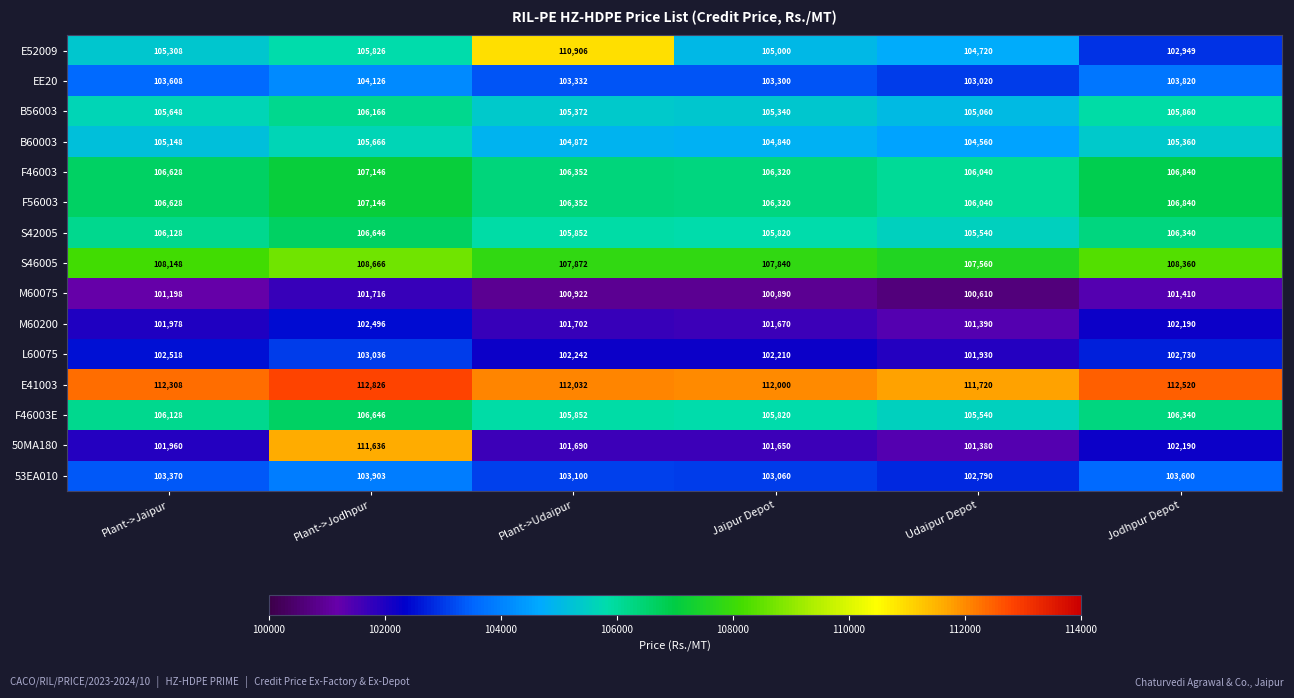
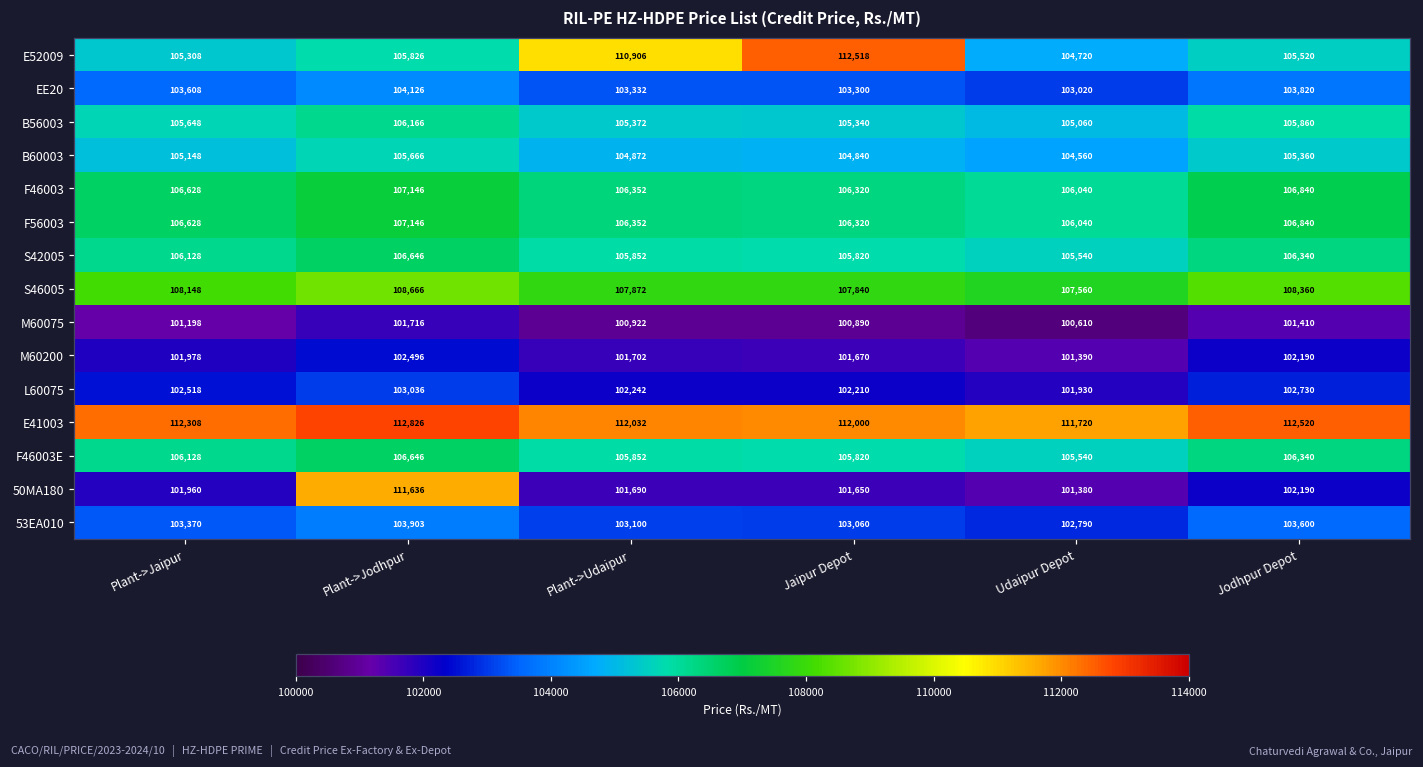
  {
    "E52009": {
      "Plant->Jaipur": "105,308",
      "Plant->Jodhpur": "105,826",
      "Plant->Udaipur": "110,906",
-     "Jaipur Depot": "105,000",
+     "Jaipur Depot": "112,518",
      "Udaipur Depot": "104,720",
-     "Jodhpur Depot": "102,949"
+     "Jodhpur Depot": "105,520"
    },
    "EE20": {
      "Plant->Jaipur": "103,608",
      "Plant->Jodhpur": "104,126",
      "Plant->Udaipur": "103,332",
      "Jaipur Depot": "103,300",
      "Udaipur Depot": "103,020",
      "Jodhpur Depot": "103,820"
    },
    "B56003": {
      "Plant->Jaipur": "105,648",
      "Plant->Jodhpur": "106,166",
      "Plant->Udaipur": "105,372",
      "Jaipur Depot": "105,340",
      "Udaipur Depot": "105,060",
      "Jodhpur Depot": "105,860"
    },
    "B60003": {
      "Plant->Jaipur": "105,148",
      "Plant->Jodhpur": "105,666",
      "Plant->Udaipur": "104,872",
      "Jaipur Depot": "104,840",
      "Udaipur Depot": "104,560",
      "Jodhpur Depot": "105,360"
    },
    "F46003": {
      "Plant->Jaipur": "106,628",
      "Plant->Jodhpur": "107,146",
      "Plant->Udaipur": "106,352",
      "Jaipur Depot": "106,320",
      "Udaipur Depot": "106,040",
      "Jodhpur Depot": "106,840"
    },
    "F56003": {
      "Plant->Jaipur": "106,628",
      "Plant->Jodhpur": "107,146",
      "Plant->Udaipur": "106,352",
      "Jaipur Depot": "106,320",
      "Udaipur Depot": "106,040",
      "Jodhpur Depot": "106,840"
    },
    "S42005": {
      "Plant->Jaipur": "106,128",
      "Plant->Jodhpur": "106,646",
      "Plant->Udaipur": "105,852",
      "Jaipur Depot": "105,820",
      "Udaipur Depot": "105,540",
      "Jodhpur Depot": "106,340"
    },
    "S46005": {
      "Plant->Jaipur": "108,148",
      "Plant->Jodhpur": "108,666",
      "Plant->Udaipur": "107,872",
      "Jaipur Depot": "107,840",
      "Udaipur Depot": "107,560",
      "Jodhpur Depot": "108,360"
    },
    "M60075": {
      "Plant->Jaipur": "101,198",
      "Plant->Jodhpur": "101,716",
      "Plant->Udaipur": "100,922",
      "Jaipur Depot": "100,890",
      "Udaipur Depot": "100,610",
      "Jodhpur Depot": "101,410"
    },
    "M60200": {
      "Plant->Jaipur": "101,978",
      "Plant->Jodhpur": "102,496",
      "Plant->Udaipur": "101,702",
      "Jaipur Depot": "101,670",
      "Udaipur Depot": "101,390",
      "Jodhpur Depot": "102,190"
    },
    "L60075": {
      "Plant->Jaipur": "102,518",
      "Plant->Jodhpur": "103,036",
      "Plant->Udaipur": "102,242",
      "Jaipur Depot": "102,210",
      "Udaipur Depot": "101,930",
      "Jodhpur Depot": "102,730"
    },
    "E41003": {
      "Plant->Jaipur": "112,308",
      "Plant->Jodhpur": "112,826",
      "Plant->Udaipur": "112,032",
      "Jaipur Depot": "112,000",
      "Udaipur Depot": "111,720",
      "Jodhpur Depot": "112,520"
    },
    "F46003E": {
      "Plant->Jaipur": "106,128",
      "Plant->Jodhpur": "106,646",
      "Plant->Udaipur": "105,852",
      "Jaipur Depot": "105,820",
      "Udaipur Depot": "105,540",
      "Jodhpur Depot": "106,340"
    },
    "50MA180": {
      "Plant->Jaipur": "101,960",
      "Plant->Jodhpur": "111,636",
      "Plant->Udaipur": "101,690",
      "Jaipur Depot": "101,650",
      "Udaipur Depot": "101,380",
      "Jodhpur Depot": "102,190"
    },
    "53EA010": {
      "Plant->Jaipur": "103,370",
      "Plant->Jodhpur": "103,903",
      "Plant->Udaipur": "103,100",
      "Jaipur Depot": "103,060",
      "Udaipur Depot": "102,790",
      "Jodhpur Depot": "103,600"
    }
  }
